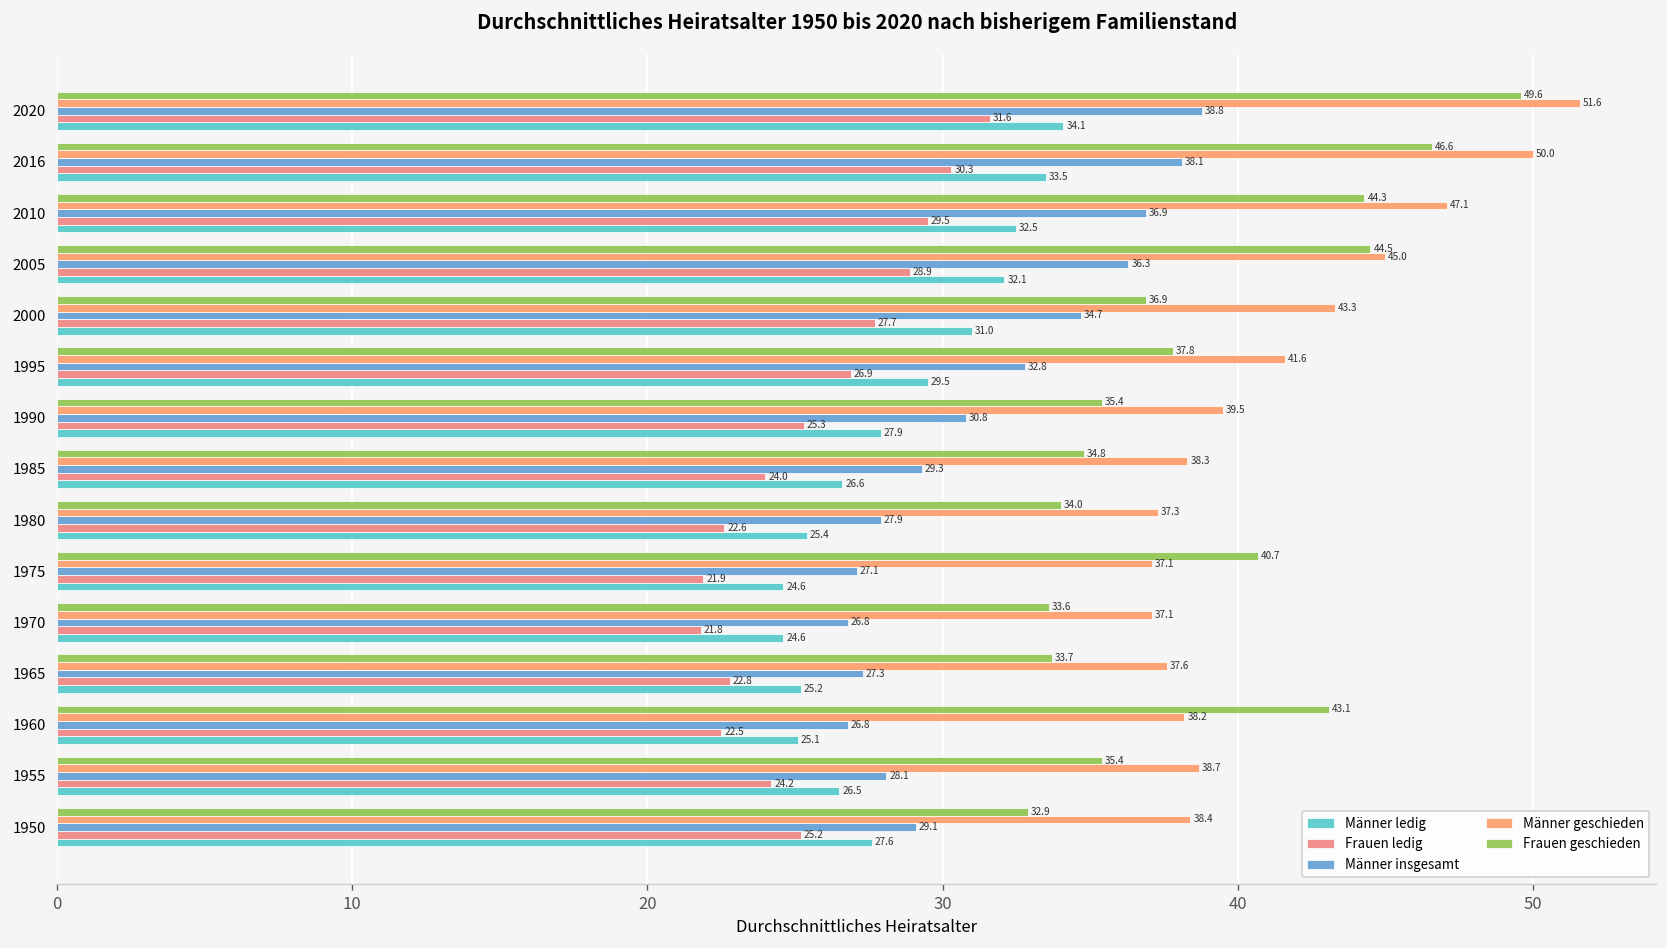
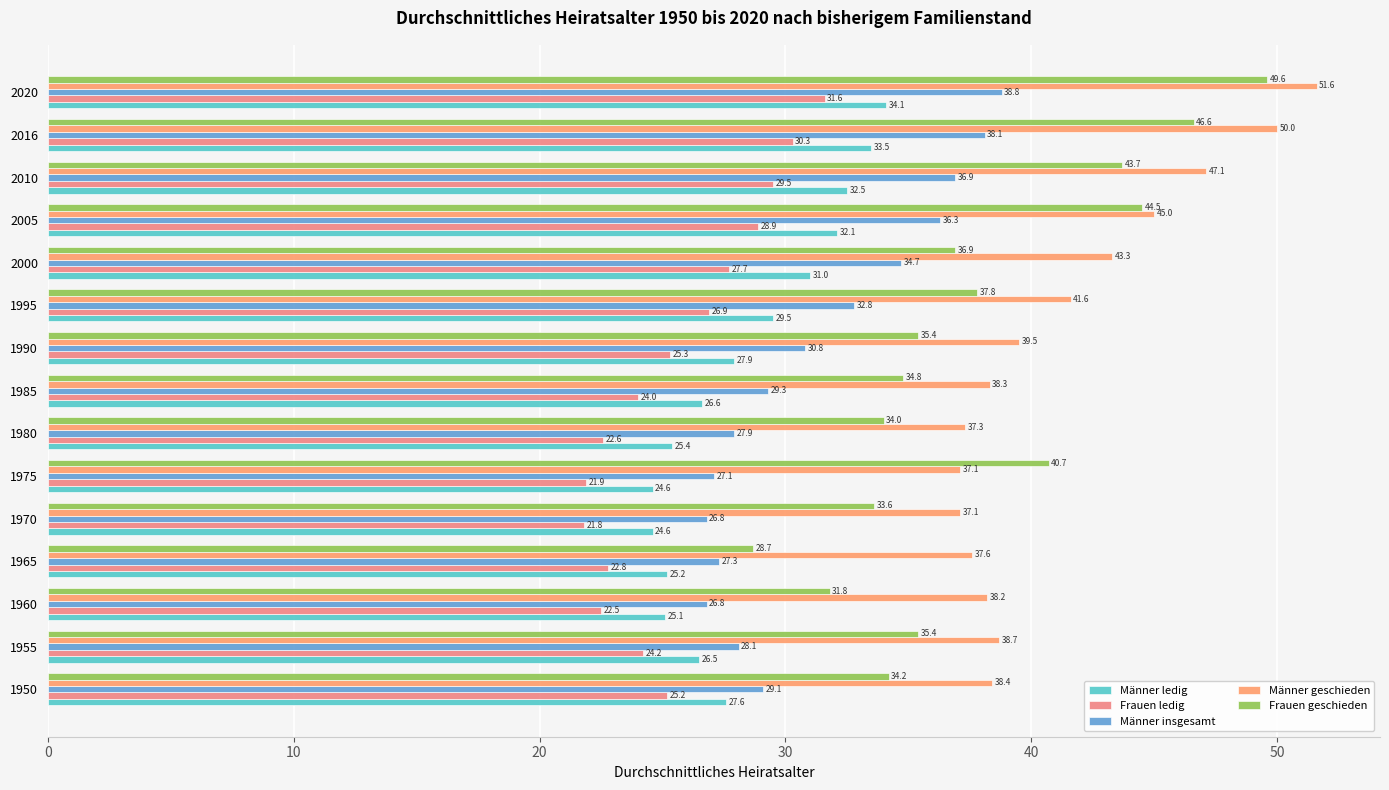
  {
    "Frauen geschieden": {
      "2020": 49.6,
      "2016": 46.6,
-     "2010": 44.3,
+     "2010": 43.7,
      "2005": 44.5,
      "2000": 36.9,
      "1995": 37.8,
      "1990": 35.4,
      "1985": 34.8,
      "1980": 34.0,
      "1975": 40.7,
      "1970": 33.6,
-     "1965": 33.7,
-     "1960": 43.1,
+     "1965": 28.7,
+     "1960": 31.8,
      "1955": 35.4,
-     "1950": 32.9
+     "1950": 34.2
    }
  }
